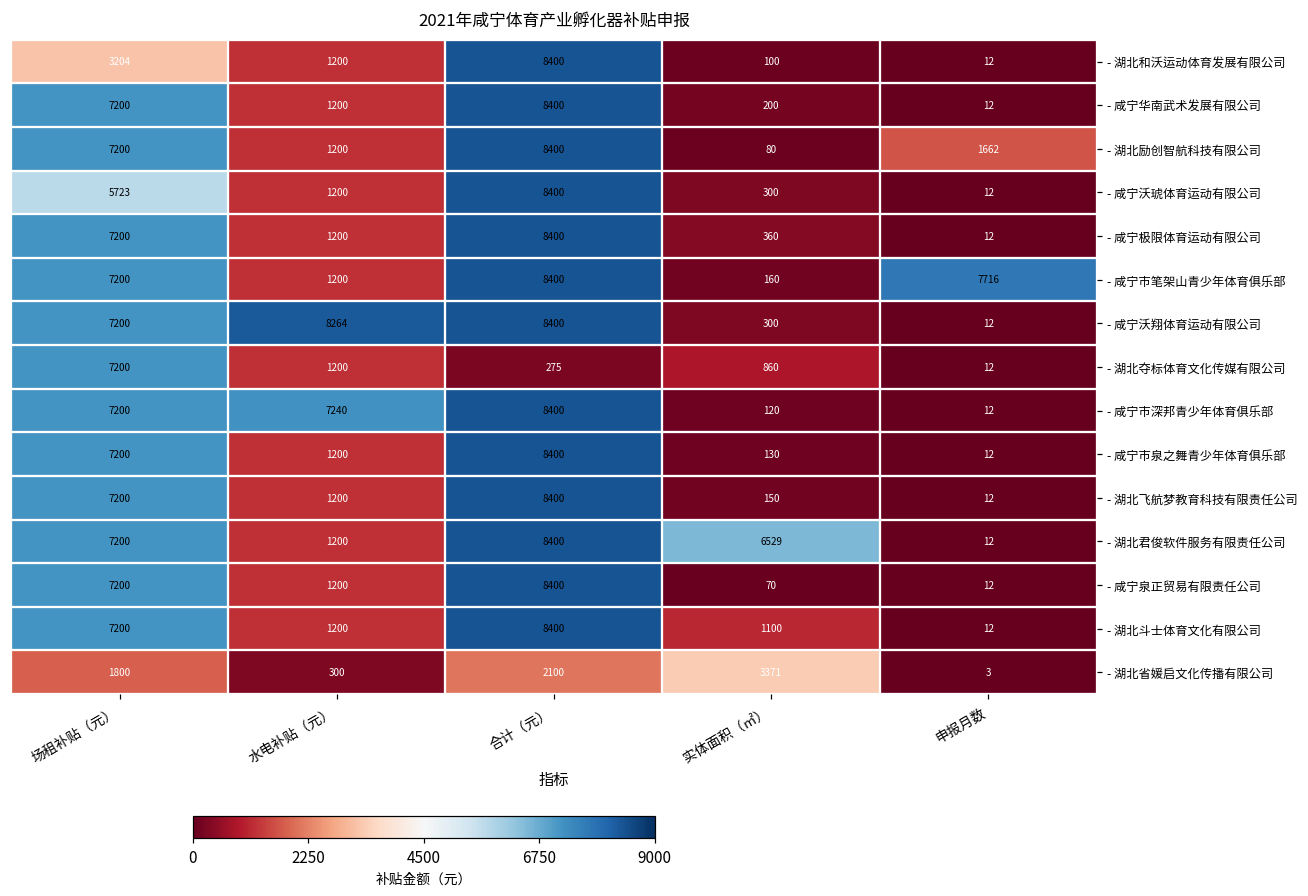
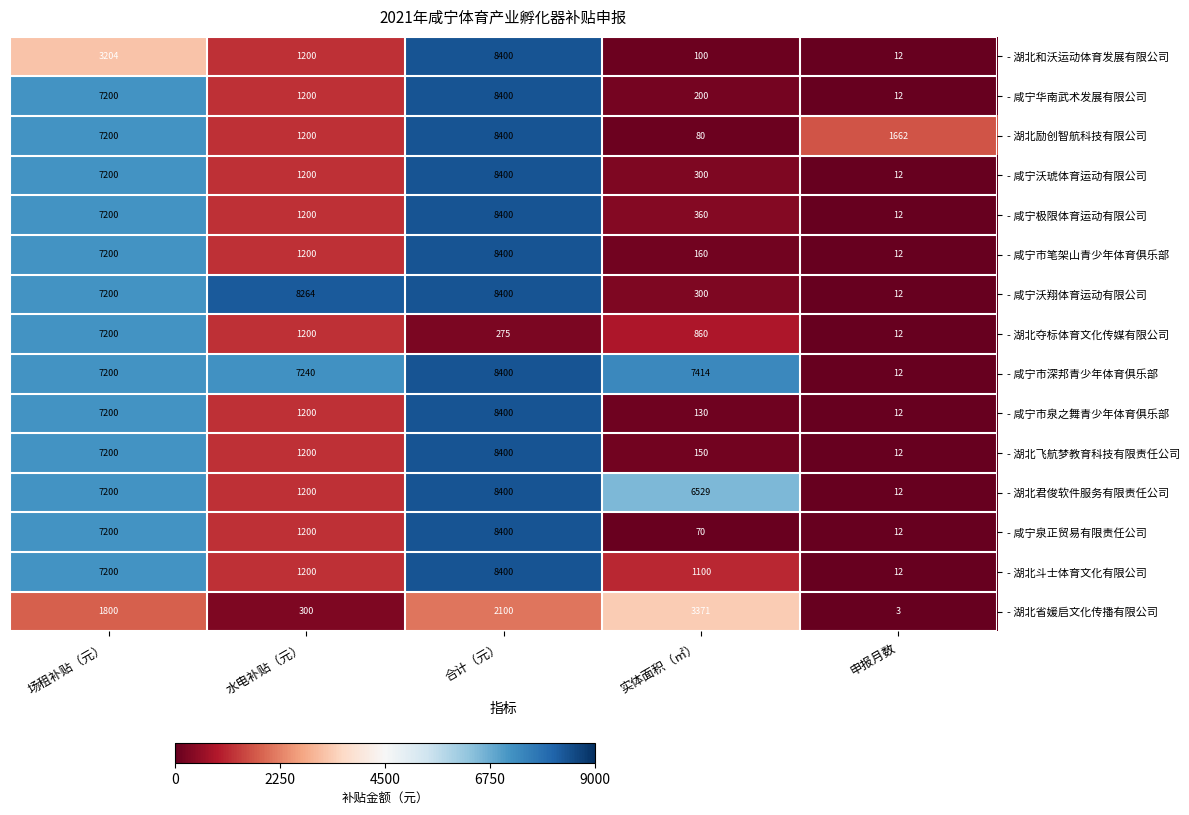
  {
    "- 湖北和沃运动体育发展有限公司": {
      "场租补贴（元）": 3204,
      "水电补贴（元）": 1200,
      "合计（元）": 8400,
      "实体面积（㎡）": 100,
      "申报月数": 12
    },
    "- 咸宁华南武术发展有限公司": {
      "场租补贴（元）": 7200,
      "水电补贴（元）": 1200,
      "合计（元）": 8400,
      "实体面积（㎡）": 200,
      "申报月数": 12
    },
    "- 湖北励创智航科技有限公司": {
      "场租补贴（元）": 7200,
      "水电补贴（元）": 1200,
      "合计（元）": 8400,
      "实体面积（㎡）": 80,
      "申报月数": 1662
    },
    "- 咸宁沃琥体育运动有限公司": {
-     "场租补贴（元）": 5723,
+     "场租补贴（元）": 7200,
      "水电补贴（元）": 1200,
      "合计（元）": 8400,
      "实体面积（㎡）": 300,
      "申报月数": 12
    },
    "- 咸宁极限体育运动有限公司": {
      "场租补贴（元）": 7200,
      "水电补贴（元）": 1200,
      "合计（元）": 8400,
      "实体面积（㎡）": 360,
      "申报月数": 12
    },
    "- 咸宁市笔架山青少年体育俱乐部": {
      "场租补贴（元）": 7200,
      "水电补贴（元）": 1200,
      "合计（元）": 8400,
      "实体面积（㎡）": 160,
-     "申报月数": 7716
+     "申报月数": 12
    },
    "- 咸宁沃翔体育运动有限公司": {
      "场租补贴（元）": 7200,
      "水电补贴（元）": 8264,
      "合计（元）": 8400,
      "实体面积（㎡）": 300,
      "申报月数": 12
    },
    "- 湖北夺标体育文化传媒有限公司": {
      "场租补贴（元）": 7200,
      "水电补贴（元）": 1200,
      "合计（元）": 275,
      "实体面积（㎡）": 860,
      "申报月数": 12
    },
    "- 咸宁市深邦青少年体育俱乐部": {
      "场租补贴（元）": 7200,
      "水电补贴（元）": 7240,
      "合计（元）": 8400,
-     "实体面积（㎡）": 120,
+     "实体面积（㎡）": 7414,
      "申报月数": 12
    },
    "- 咸宁市泉之舞青少年体育俱乐部": {
      "场租补贴（元）": 7200,
      "水电补贴（元）": 1200,
      "合计（元）": 8400,
      "实体面积（㎡）": 130,
      "申报月数": 12
    },
    "- 湖北飞航梦教育科技有限责任公司": {
      "场租补贴（元）": 7200,
      "水电补贴（元）": 1200,
      "合计（元）": 8400,
      "实体面积（㎡）": 150,
      "申报月数": 12
    },
    "- 湖北君俊软件服务有限责任公司": {
      "场租补贴（元）": 7200,
      "水电补贴（元）": 1200,
      "合计（元）": 8400,
      "实体面积（㎡）": 6529,
      "申报月数": 12
    },
    "- 咸宁泉正贸易有限责任公司": {
      "场租补贴（元）": 7200,
      "水电补贴（元）": 1200,
      "合计（元）": 8400,
      "实体面积（㎡）": 70,
      "申报月数": 12
    },
    "- 湖北斗士体育文化有限公司": {
      "场租补贴（元）": 7200,
      "水电补贴（元）": 1200,
      "合计（元）": 8400,
      "实体面积（㎡）": 1100,
      "申报月数": 12
    },
    "- 湖北省媛启文化传播有限公司": {
      "场租补贴（元）": 1800,
      "水电补贴（元）": 300,
      "合计（元）": 2100,
      "实体面积（㎡）": 3371,
      "申报月数": 3
    }
  }
